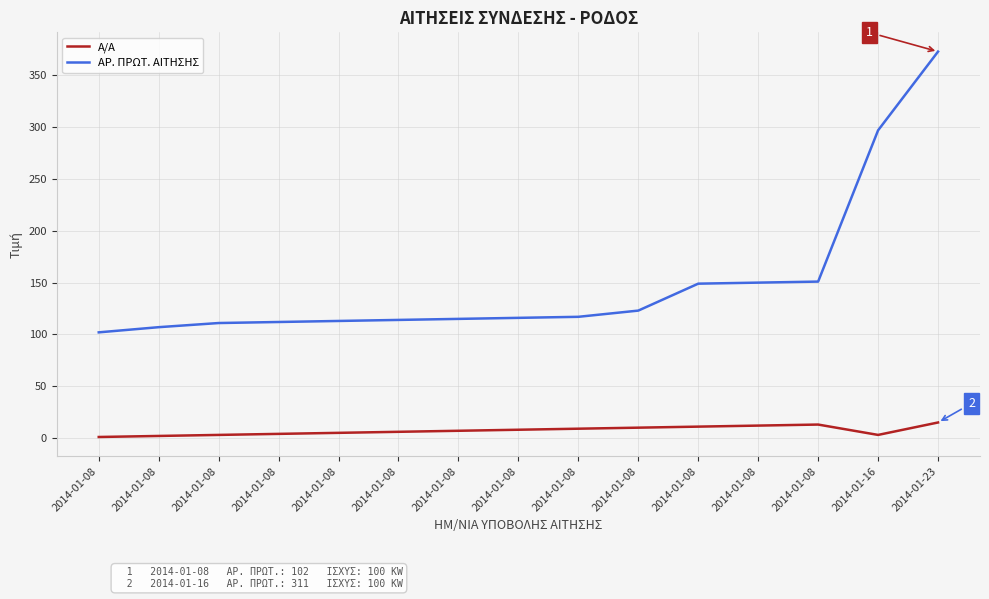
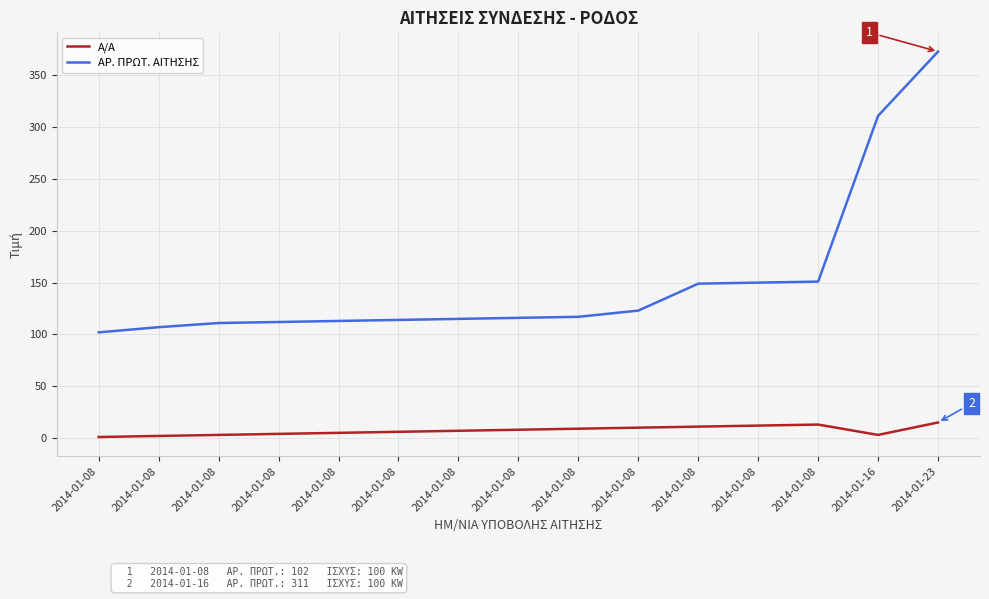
  {
    "Α/Α": {
      "2014-01-16": 3,
      "2014-01-23": 15
    },
    "ΑΡ. ΠΡΩΤ. ΑΙΤΗΣΗΣ": {
-     "2014-01-16": 297,
+     "2014-01-16": 311,
      "2014-01-23": 373
    }
  }
